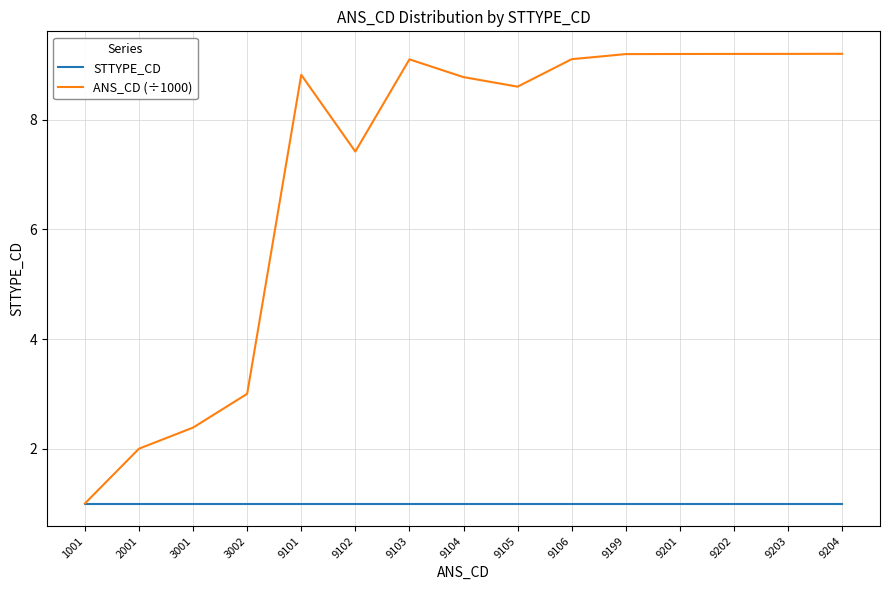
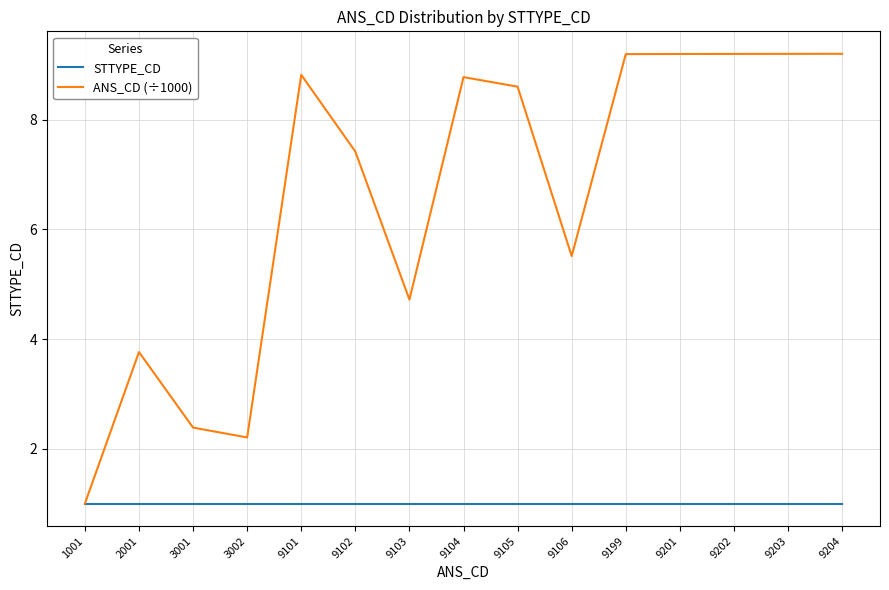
  {
    "STTYPE_CD": {
      "2001": 1.0,
      "3001": 1.0,
      "3002": 1.0,
      "9101": 1.0,
      "9102": 1.0,
      "9103": 1.0,
      "9104": 1.0,
      "9105": 1.0,
      "9106": 1.0,
      "9199": 1.0,
      "9201": 1.0,
      "9202": 1.0,
      "9203": 1.0,
      "9204": 1.0
    },
    "ANS_CD (÷1000)": {
-     "2001": 2.0,
+     "2001": 3.8,
      "3001": 2.4,
-     "3002": 3.0,
+     "3002": 2.2,
      "9101": 8.8,
      "9102": 7.4,
-     "9103": 9.1,
+     "9103": 4.7,
      "9104": 8.8,
      "9105": 8.6,
-     "9106": 9.1,
+     "9106": 5.5,
      "9199": 9.2,
      "9201": 9.2,
      "9202": 9.2,
      "9203": 9.2,
      "9204": 9.2
    }
  }
